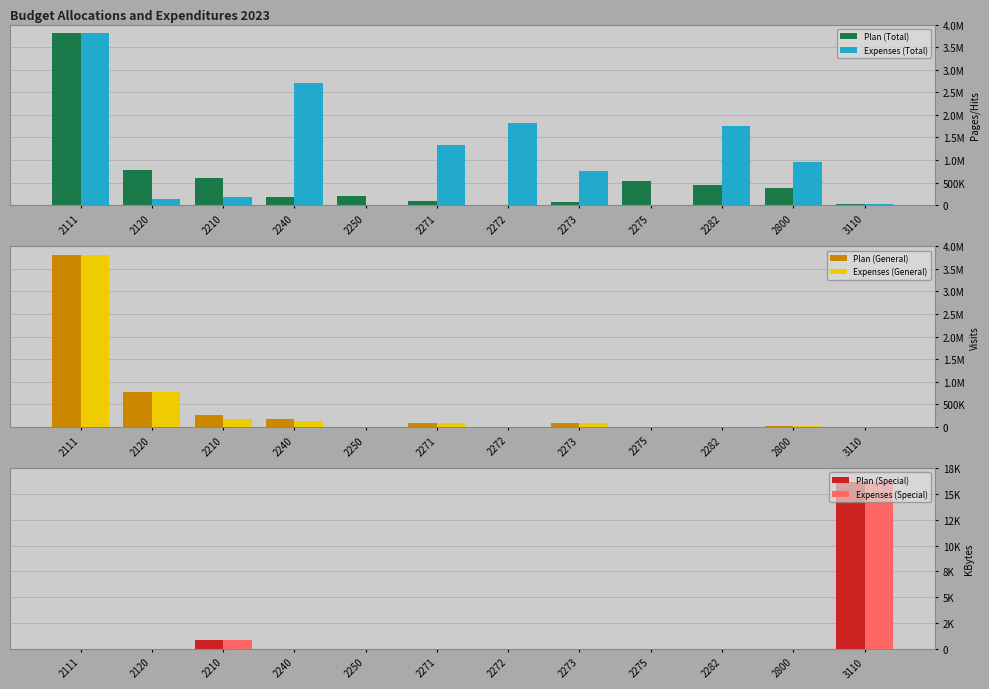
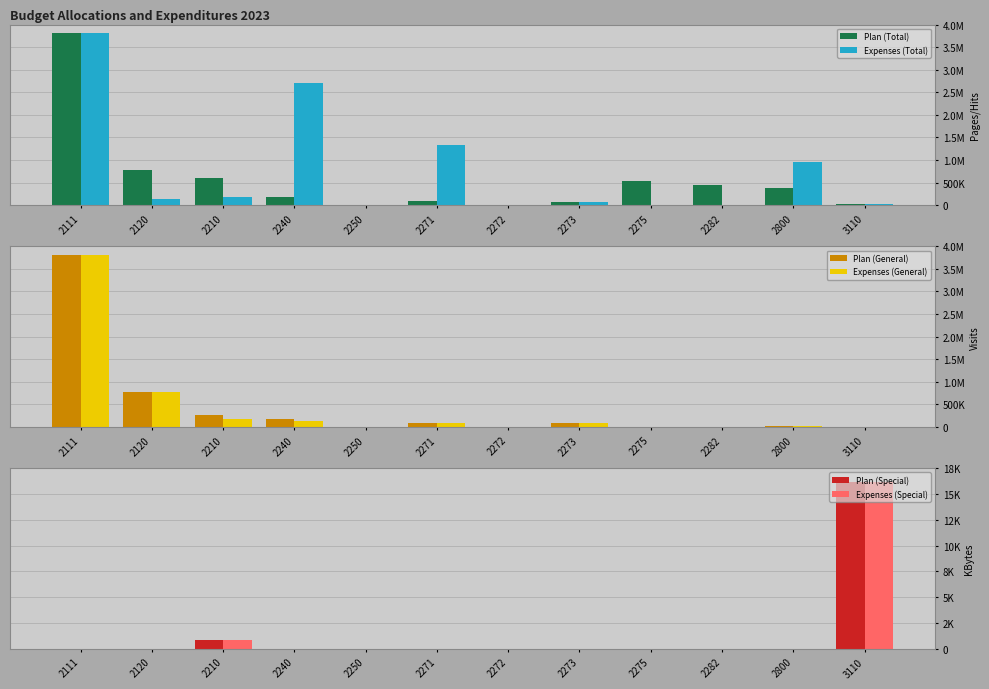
  {
    "Budget Allocations and Expenditures 2023": {
      "Plan (Total)": {
        "2111": 3800000,
        "2120": 800000,
        "2210": 600000,
        "2240": 200000,
-       "2250": 200000,
+       "2250": 0,
        "2271": 100000,
        "2273": 100000,
        "2275": 500000,
        "2282": 400000,
        "2800": 400000
      },
      "Expenses (Total)": {
        "2111": 3800000,
        "2120": 100000,
        "2210": 200000,
        "2240": 2700000,
        "2271": 1300000,
-       "2272": 1800000,
-       "2273": 800000,
-       "2282": 1700000,
+       "2272": 0,
+       "2273": 100000,
+       "2282": 0,
        "2800": 1000000
      }
    }
  }
